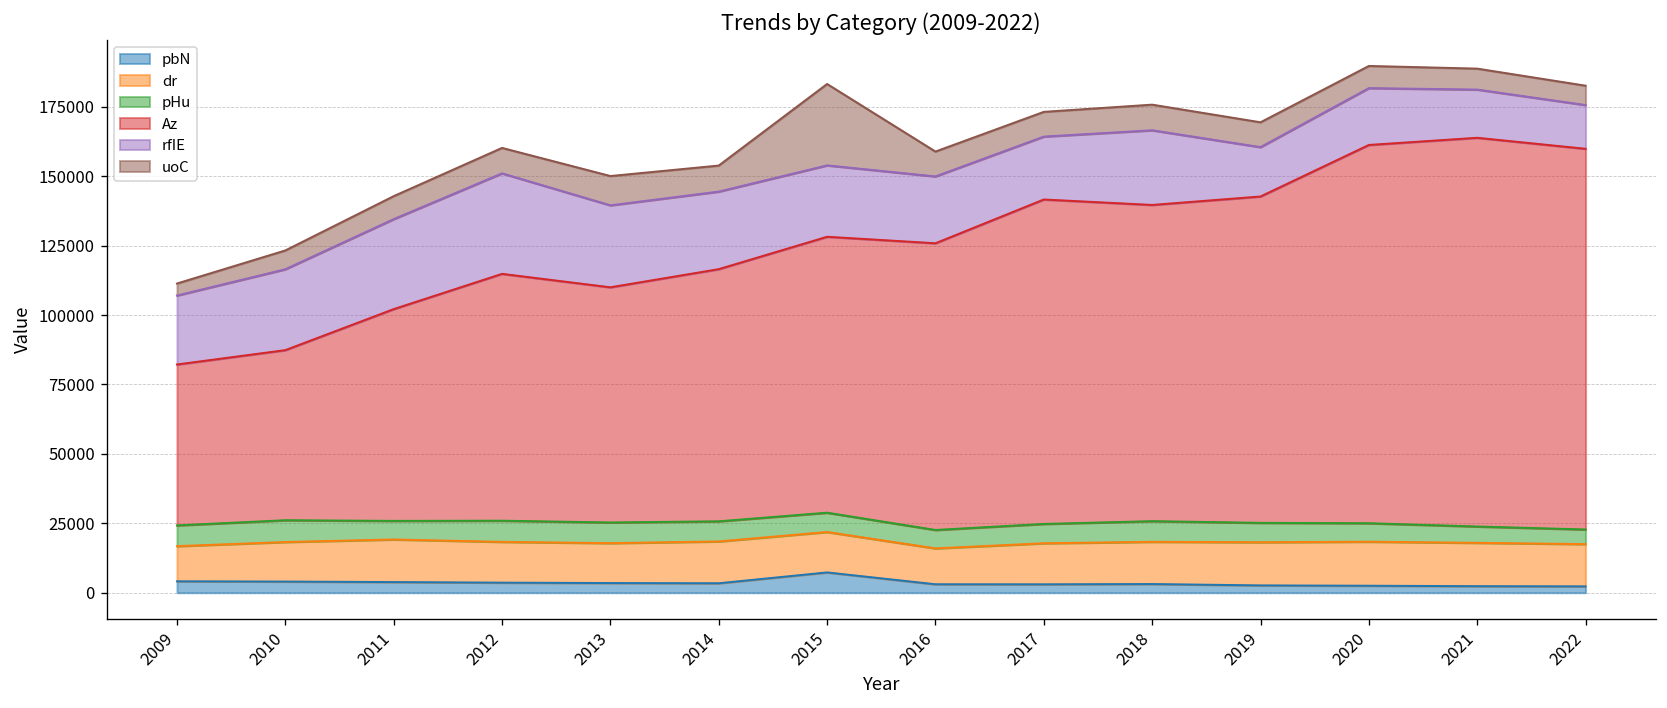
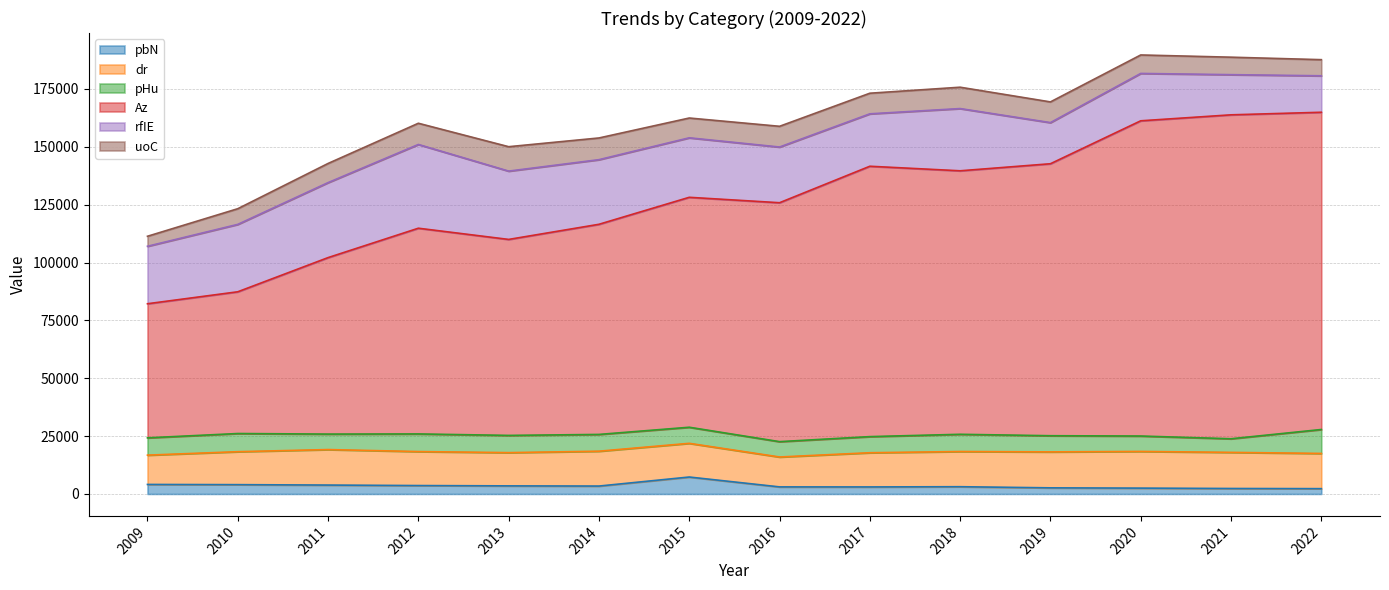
  {
    "pbN": {
      "2009": 4000,
      "2010": 4000,
      "2011": 4000,
      "2012": 4000,
      "2013": 3000,
      "2014": 3000,
      "2015": 7000,
      "2016": 3000,
      "2017": 3000,
      "2018": 3000,
      "2019": 3000,
      "2020": 3000,
      "2021": 2000,
      "2022": 2000
    },
    "dr": {
      "2009": 13000,
      "2010": 14000,
      "2011": 15000,
      "2012": 15000,
      "2013": 14000,
      "2014": 15000,
      "2015": 15000,
      "2016": 13000,
      "2017": 15000,
      "2018": 15000,
      "2019": 16000,
      "2020": 16000,
      "2021": 16000,
      "2022": 15000
    },
    "pHu": {
      "2009": 7000,
      "2010": 8000,
      "2011": 7000,
      "2012": 8000,
      "2013": 7000,
      "2014": 7000,
      "2015": 7000,
      "2016": 7000,
      "2017": 7000,
      "2018": 7000,
      "2019": 7000,
      "2020": 7000,
      "2021": 6000,
-     "2022": 5000
+     "2022": 10000
    },
    "Az": {
      "2009": 58000,
      "2010": 61000,
      "2011": 76000,
      "2012": 89000,
      "2013": 85000,
      "2014": 91000,
      "2015": 99000,
      "2016": 103000,
      "2017": 117000,
      "2018": 114000,
      "2019": 118000,
      "2020": 136000,
      "2021": 140000,
      "2022": 137000
    },
    "rfIE": {
      "2009": 25000,
      "2010": 29000,
      "2011": 32000,
      "2012": 36000,
      "2013": 30000,
      "2014": 28000,
      "2015": 26000,
      "2016": 24000,
      "2017": 23000,
      "2018": 27000,
      "2019": 18000,
      "2020": 20000,
      "2021": 17000,
      "2022": 16000
    },
    "uoC": {
      "2009": 4000,
      "2010": 7000,
      "2011": 8000,
      "2012": 9000,
      "2013": 11000,
      "2014": 9000,
-     "2015": 29000,
+     "2015": 9000,
      "2016": 9000,
      "2017": 9000,
      "2018": 9000,
      "2019": 9000,
      "2020": 8000,
      "2021": 8000,
      "2022": 7000
    }
  }
